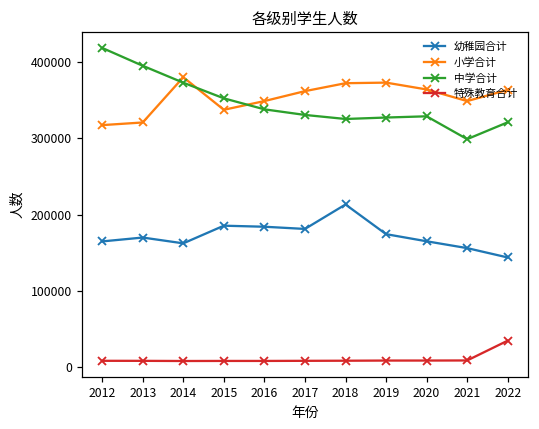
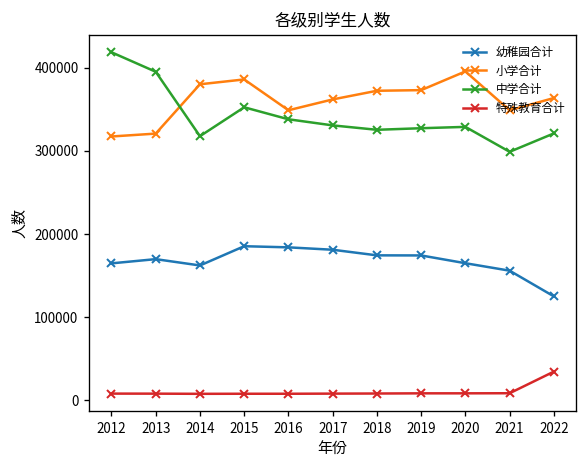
  {
    "幼稚园合计": {
      "2012": 160000,
      "2013": 170000,
      "2014": 160000,
      "2015": 190000,
      "2016": 180000,
      "2017": 180000,
-     "2018": 210000,
+     "2018": 170000,
      "2019": 170000,
      "2020": 160000,
      "2021": 160000,
-     "2022": 140000
+     "2022": 130000
    },
    "小学合计": {
      "2012": 320000,
      "2013": 320000,
      "2014": 380000,
-     "2015": 340000,
+     "2015": 390000,
      "2016": 350000,
      "2017": 360000,
      "2018": 370000,
      "2019": 370000,
-     "2020": 360000,
+     "2020": 400000,
      "2021": 350000,
      "2022": 360000
    },
    "中学合计": {
      "2012": 420000,
      "2013": 400000,
-     "2014": 370000,
+     "2014": 320000,
      "2015": 350000,
      "2016": 340000,
      "2017": 330000,
      "2018": 330000,
      "2019": 330000,
      "2020": 330000,
      "2021": 300000,
      "2022": 320000
    },
    "特殊教育合计": {
      "2012": 10000,
      "2013": 10000,
      "2014": 10000,
      "2015": 10000,
      "2016": 10000,
      "2017": 10000,
      "2018": 10000,
      "2019": 10000,
      "2020": 10000,
      "2021": 10000,
      "2022": 30000
    }
  }
